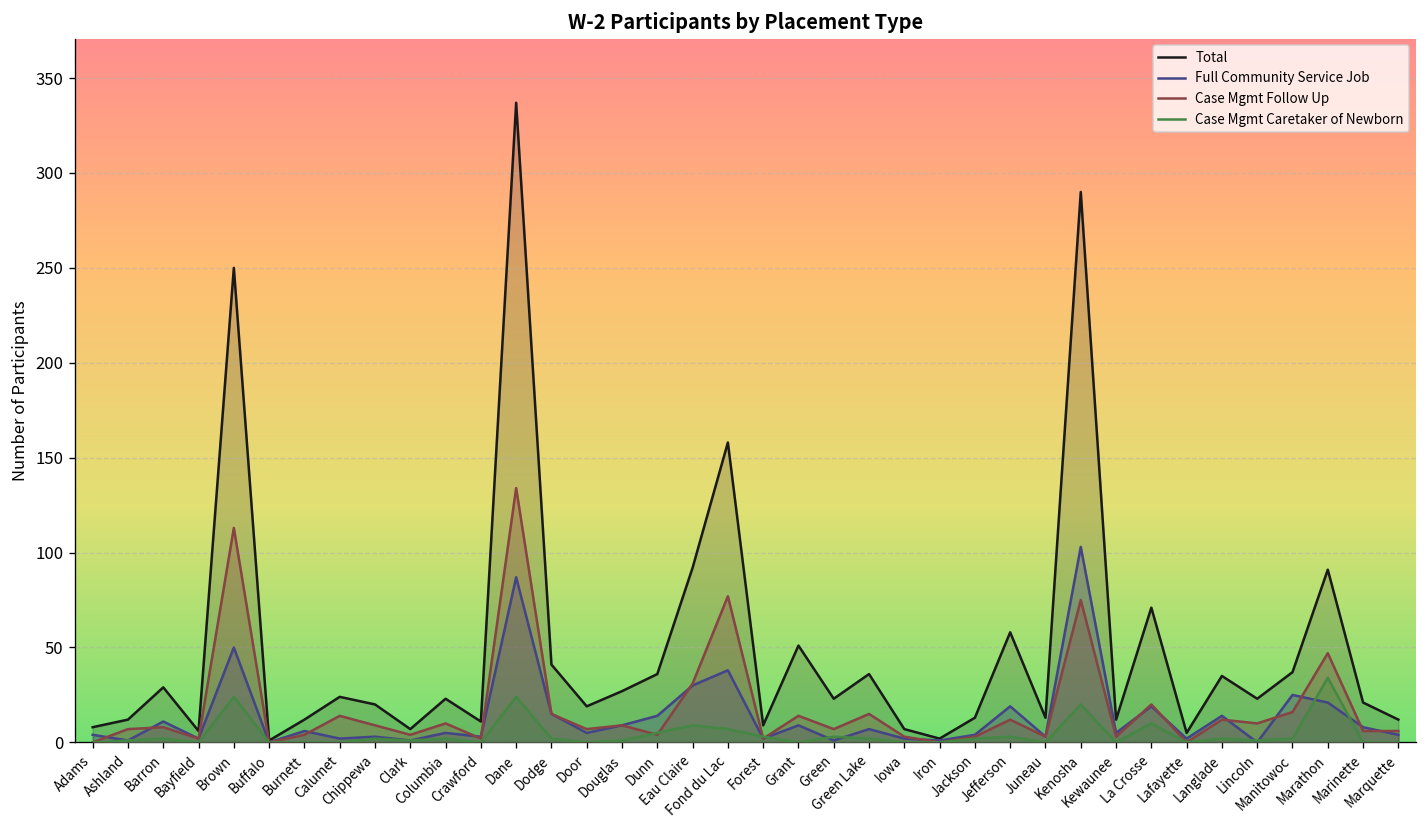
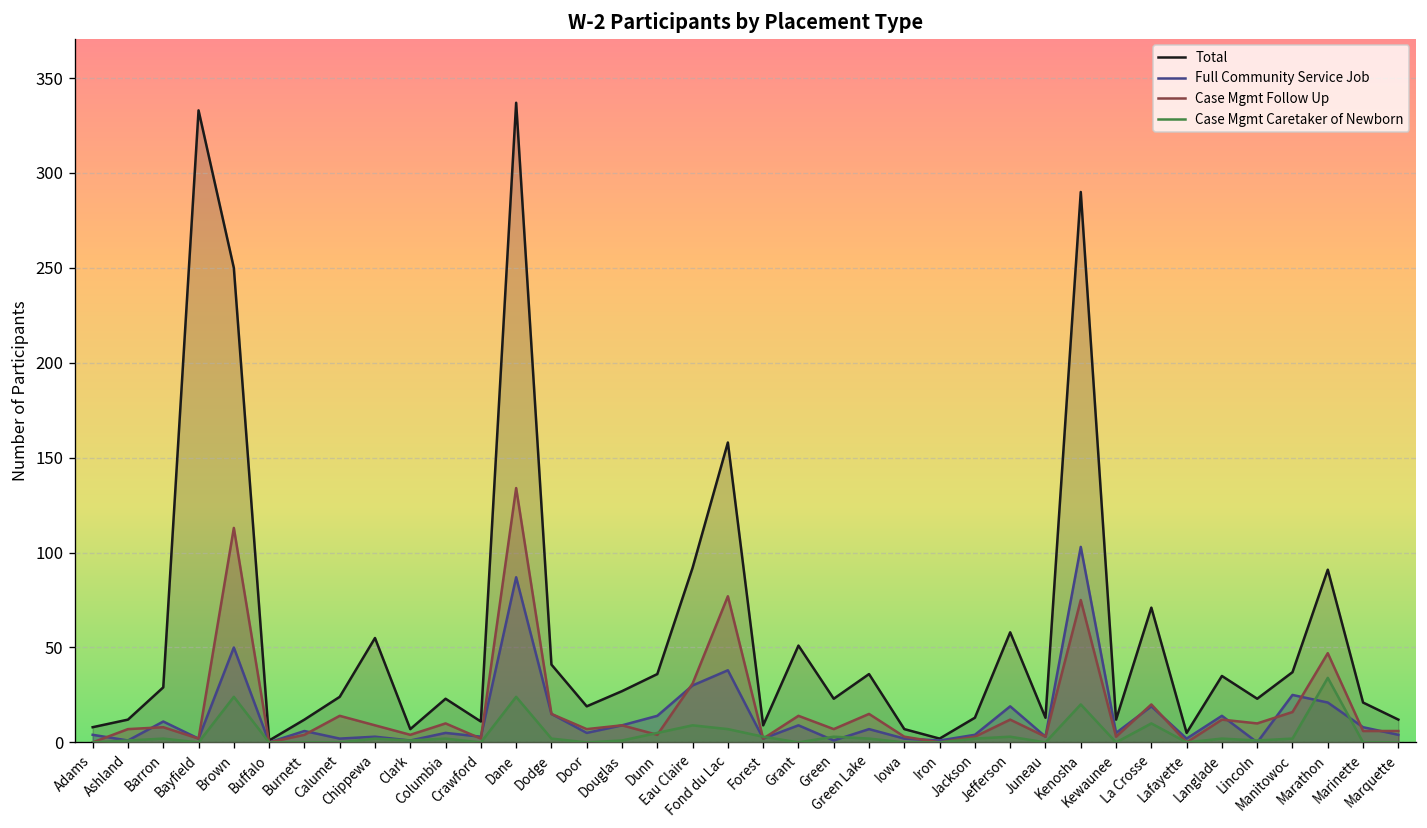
  {
    "Total": {
      "Adams": 8,
      "Ashland": 12,
      "Barron": 29,
-     "Bayfield": 6,
+     "Bayfield": 333,
      "Brown": 250,
      "Burnett": 12,
      "Calumet": 24,
-     "Chippewa": 20,
+     "Chippewa": 55,
      "Clark": 7,
      "Columbia": 23,
      "Crawford": 11,
      "Dane": 337,
      "Dodge": 41,
      "Door": 19,
      "Douglas": 27,
      "Dunn": 36,
      "Eau Claire": 92,
      "Fond du Lac": 158,
      "Forest": 9,
      "Grant": 51,
      "Green": 23,
      "Green Lake": 36,
      "Iowa": 7,
      "Jackson": 13,
      "Jefferson": 58,
      "Juneau": 13,
      "Kenosha": 290,
      "Kewaunee": 12,
      "La Crosse": 71,
      "Lafayette": 5,
      "Langlade": 35,
      "Lincoln": 23,
      "Manitowoc": 37,
      "Marathon": 91,
      "Marinette": 21,
      "Marquette": 12
    },
    "Full Community Service Job": {
      "Adams": 4,
      "Barron": 11,
      "Brown": 50,
      "Burnett": 6,
      "Calumet": 2,
      "Columbia": 5,
      "Dane": 87,
      "Door": 5,
      "Dunn": 14,
      "Fond du Lac": 38,
      "Grant": 9,
      "Green": 1,
      "Green Lake": 7,
      "Jefferson": 19,
      "Kenosha": 103,
      "Kewaunee": 5,
      "Lafayette": 2,
      "Langlade": 14,
      "Manitowoc": 25,
      "Marathon": 21,
      "Marinette": 8,
      "Marquette": 4
    },
    "Case Mgmt Follow Up": {
      "Ashland": 7,
      "Barron": 8,
      "Brown": 113,
      "Burnett": 4,
      "Calumet": 14,
      "Chippewa": 9,
      "Clark": 4,
      "Columbia": 10,
      "Dane": 134,
      "Door": 7,
      "Fond du Lac": 77,
      "Grant": 14,
      "Green": 7,
      "Green Lake": 15,
      "Jefferson": 12,
      "Kenosha": 75,
      "Kewaunee": 3,
      "Langlade": 12,
      "Lincoln": 10,
      "Manitowoc": 16,
      "Marathon": 47,
      "Marinette": 6,
      "Marquette": 6
    },
    "Case Mgmt Caretaker of Newborn": {
      "Barron": 2,
      "Bayfield": 0,
      "Brown": 24,
      "Burnett": 0,
      "Calumet": 0,
      "Columbia": 2,
      "Crawford": 0,
      "Dane": 24,
      "Dodge": 2,
      "Door": 0,
      "Douglas": 1,
      "Eau Claire": 9,
      "Fond du Lac": 7,
      "Grant": 0,
      "Green": 3,
      "Green Lake": 2,
      "Iowa": 0,
      "Jefferson": 3,
      "Juneau": 0,
      "Kenosha": 20,
      "Kewaunee": 0,
      "La Crosse": 10,
      "Langlade": 2,
      "Manitowoc": 2,
      "Marathon": 34,
      "Marinette": 0,
      "Marquette": 0
    }
  }
